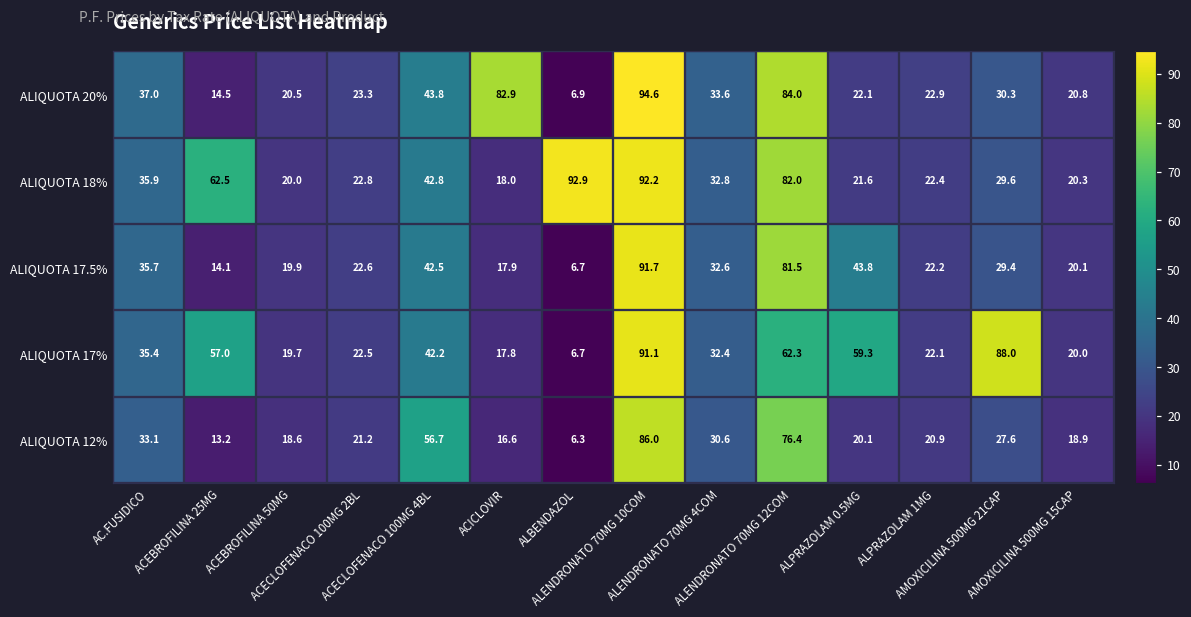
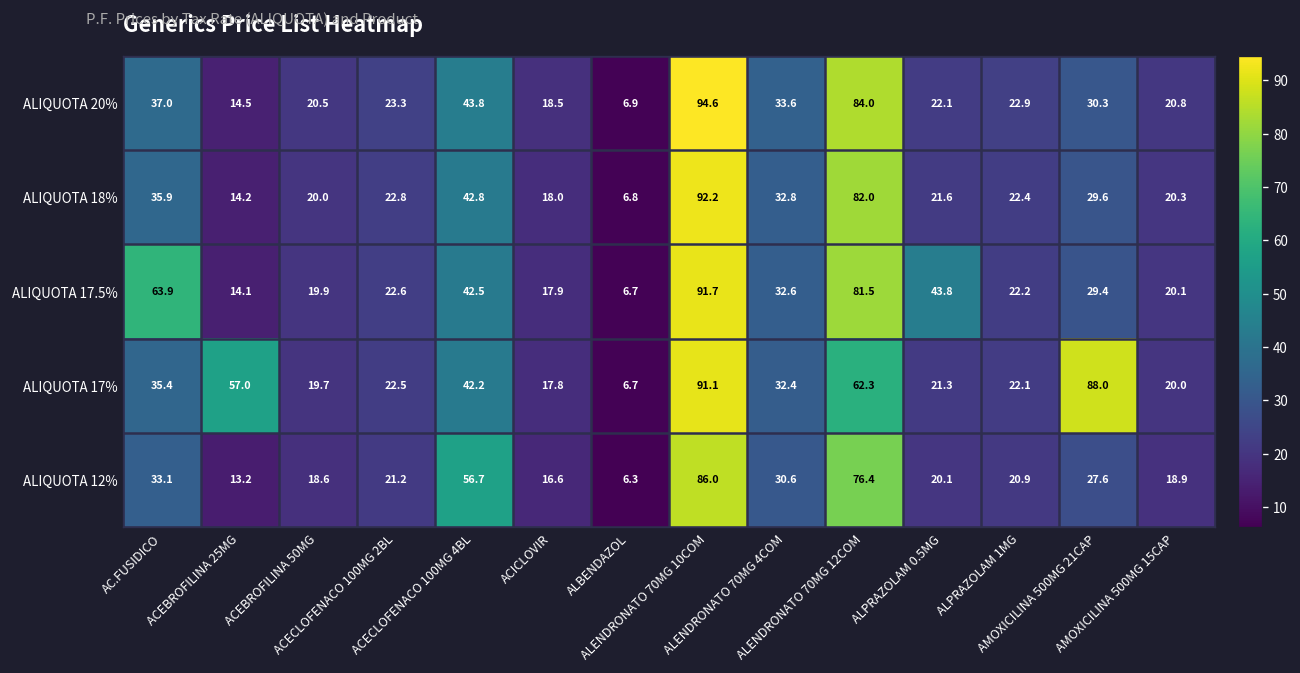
  {
    "ALIQUOTA 20%": {
      "AC.FUSIDICO": 37.0,
      "ACEBROFILINA 25MG": 14.5,
      "ACEBROFILINA 50MG": 20.5,
      "ACECLOFENACO 100MG 2BL": 23.3,
      "ACECLOFENACO 100MG 4BL": 43.8,
-     "ACICLOVIR": 82.9,
+     "ACICLOVIR": 18.5,
      "ALBENDAZOL": 6.9,
      "ALENDRONATO 70MG 10COM": 94.6,
      "ALENDRONATO 70MG 4COM": 33.6,
      "ALENDRONATO 70MG 12COM": 84.0,
      "ALPRAZOLAM 0.5MG": 22.1,
      "ALPRAZOLAM 1MG": 22.9,
      "AMOXICILINA 500MG 21CAP": 30.3,
      "AMOXICILINA 500MG 15CAP": 20.8
    },
    "ALIQUOTA 18%": {
      "AC.FUSIDICO": 35.9,
-     "ACEBROFILINA 25MG": 62.5,
+     "ACEBROFILINA 25MG": 14.2,
      "ACEBROFILINA 50MG": 20.0,
      "ACECLOFENACO 100MG 2BL": 22.8,
      "ACECLOFENACO 100MG 4BL": 42.8,
      "ACICLOVIR": 18.0,
-     "ALBENDAZOL": 92.9,
+     "ALBENDAZOL": 6.8,
      "ALENDRONATO 70MG 10COM": 92.2,
      "ALENDRONATO 70MG 4COM": 32.8,
      "ALENDRONATO 70MG 12COM": 82.0,
      "ALPRAZOLAM 0.5MG": 21.6,
      "ALPRAZOLAM 1MG": 22.4,
      "AMOXICILINA 500MG 21CAP": 29.6,
      "AMOXICILINA 500MG 15CAP": 20.3
    },
    "ALIQUOTA 17.5%": {
-     "AC.FUSIDICO": 35.7,
+     "AC.FUSIDICO": 63.9,
      "ACEBROFILINA 25MG": 14.1,
      "ACEBROFILINA 50MG": 19.9,
      "ACECLOFENACO 100MG 2BL": 22.6,
      "ACECLOFENACO 100MG 4BL": 42.5,
      "ACICLOVIR": 17.9,
      "ALBENDAZOL": 6.7,
      "ALENDRONATO 70MG 10COM": 91.7,
      "ALENDRONATO 70MG 4COM": 32.6,
      "ALENDRONATO 70MG 12COM": 81.5,
      "ALPRAZOLAM 0.5MG": 43.8,
      "ALPRAZOLAM 1MG": 22.2,
      "AMOXICILINA 500MG 21CAP": 29.4,
      "AMOXICILINA 500MG 15CAP": 20.1
    },
    "ALIQUOTA 17%": {
      "AC.FUSIDICO": 35.4,
      "ACEBROFILINA 25MG": 57.0,
      "ACEBROFILINA 50MG": 19.7,
      "ACECLOFENACO 100MG 2BL": 22.5,
      "ACECLOFENACO 100MG 4BL": 42.2,
      "ACICLOVIR": 17.8,
      "ALBENDAZOL": 6.7,
      "ALENDRONATO 70MG 10COM": 91.1,
      "ALENDRONATO 70MG 4COM": 32.4,
      "ALENDRONATO 70MG 12COM": 62.3,
-     "ALPRAZOLAM 0.5MG": 59.3,
+     "ALPRAZOLAM 0.5MG": 21.3,
      "ALPRAZOLAM 1MG": 22.1,
      "AMOXICILINA 500MG 21CAP": 88.0,
      "AMOXICILINA 500MG 15CAP": 20.0
    },
    "ALIQUOTA 12%": {
      "AC.FUSIDICO": 33.1,
      "ACEBROFILINA 25MG": 13.2,
      "ACEBROFILINA 50MG": 18.6,
      "ACECLOFENACO 100MG 2BL": 21.2,
      "ACECLOFENACO 100MG 4BL": 56.7,
      "ACICLOVIR": 16.6,
      "ALBENDAZOL": 6.3,
      "ALENDRONATO 70MG 10COM": 86.0,
      "ALENDRONATO 70MG 4COM": 30.6,
      "ALENDRONATO 70MG 12COM": 76.4,
      "ALPRAZOLAM 0.5MG": 20.1,
      "ALPRAZOLAM 1MG": 20.9,
      "AMOXICILINA 500MG 21CAP": 27.6,
      "AMOXICILINA 500MG 15CAP": 18.9
    }
  }
